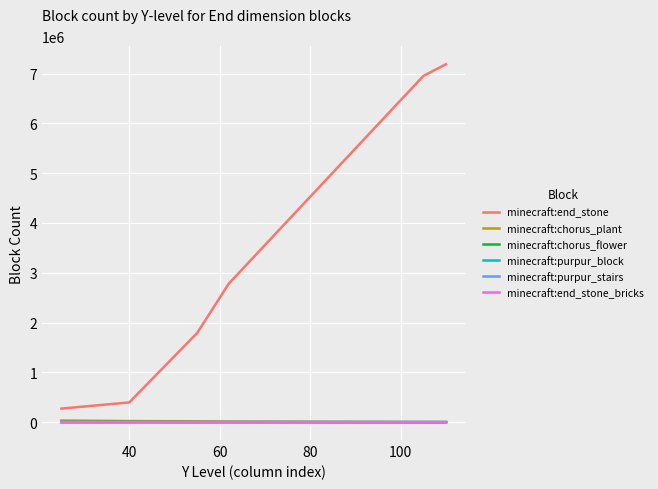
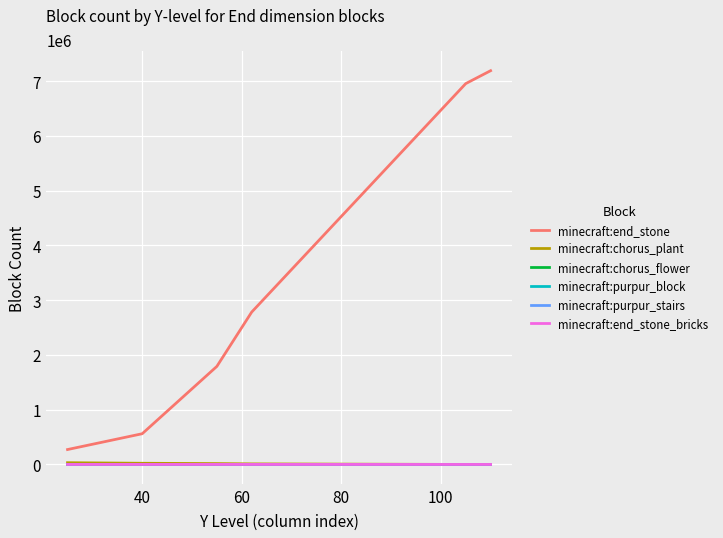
  {
    "minecraft:end_stone": {
-     "40": 400000
+     "40": 600000
    }
  }
